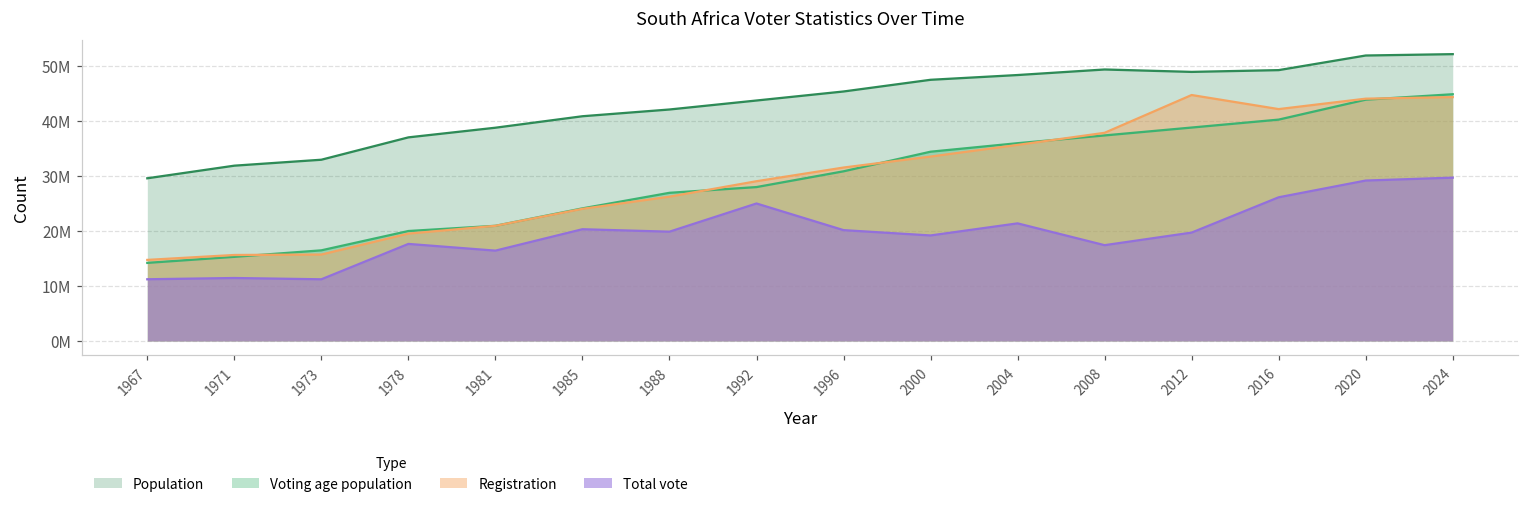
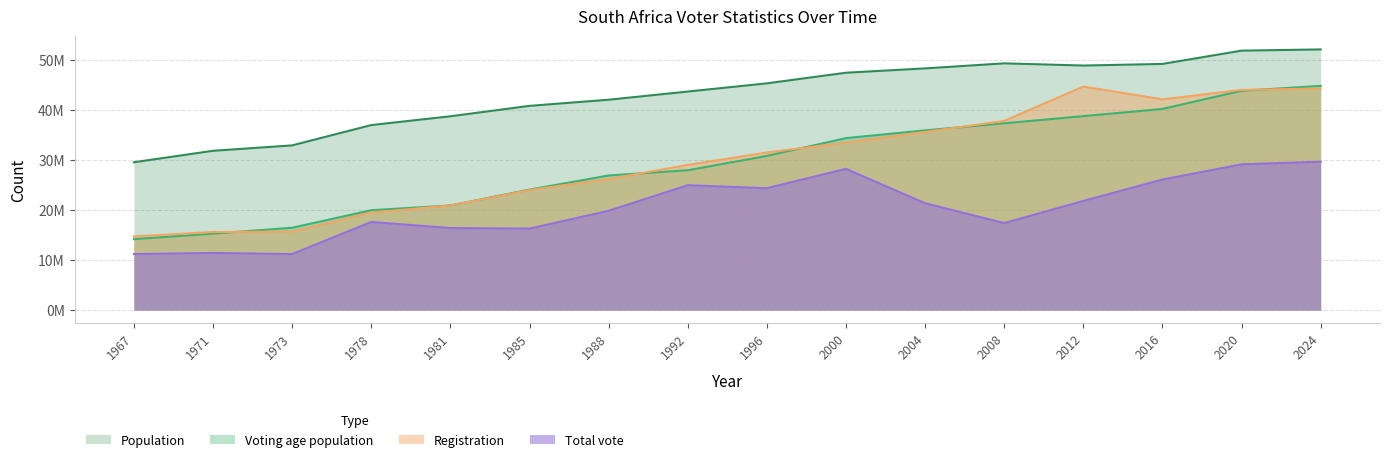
  {
    "Registration": {
      "1967": 15000000,
      "1973": 16000000,
      "1988": 26000000,
      "1992": 29000000,
      "1996": 31000000,
      "2000": 33000000,
      "2012": 45000000,
      "2016": 42000000,
      "2024": 44000000
    },
    "Total vote": {
      "1967": 11000000,
      "1971": 11000000,
      "1973": 11000000,
      "1978": 18000000,
      "1981": 16000000,
-     "1985": 20000000,
+     "1985": 16000000,
      "1988": 20000000,
      "1992": 25000000,
-     "1996": 20000000,
-     "2000": 19000000,
+     "1996": 24000000,
+     "2000": 28000000,
      "2004": 21000000,
      "2008": 17000000,
-     "2012": 20000000,
+     "2012": 22000000,
      "2016": 26000000,
      "2020": 29000000,
      "2024": 30000000
    }
  }
